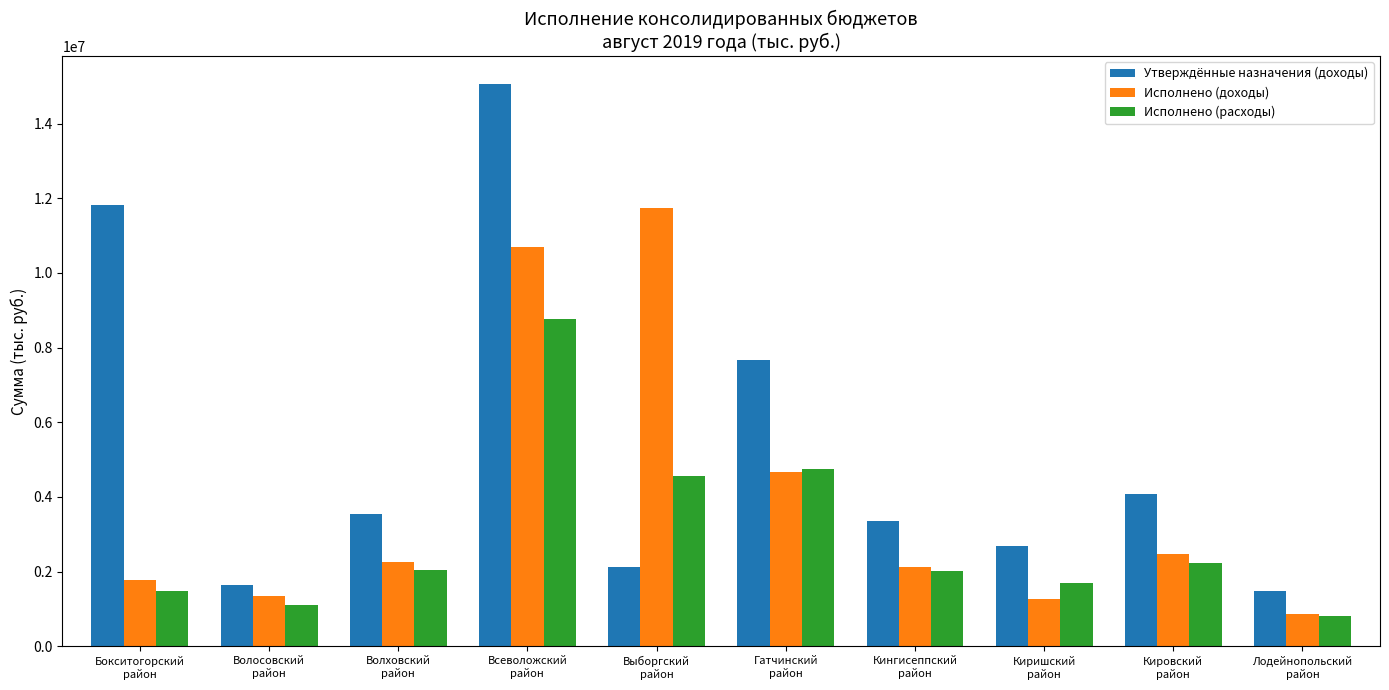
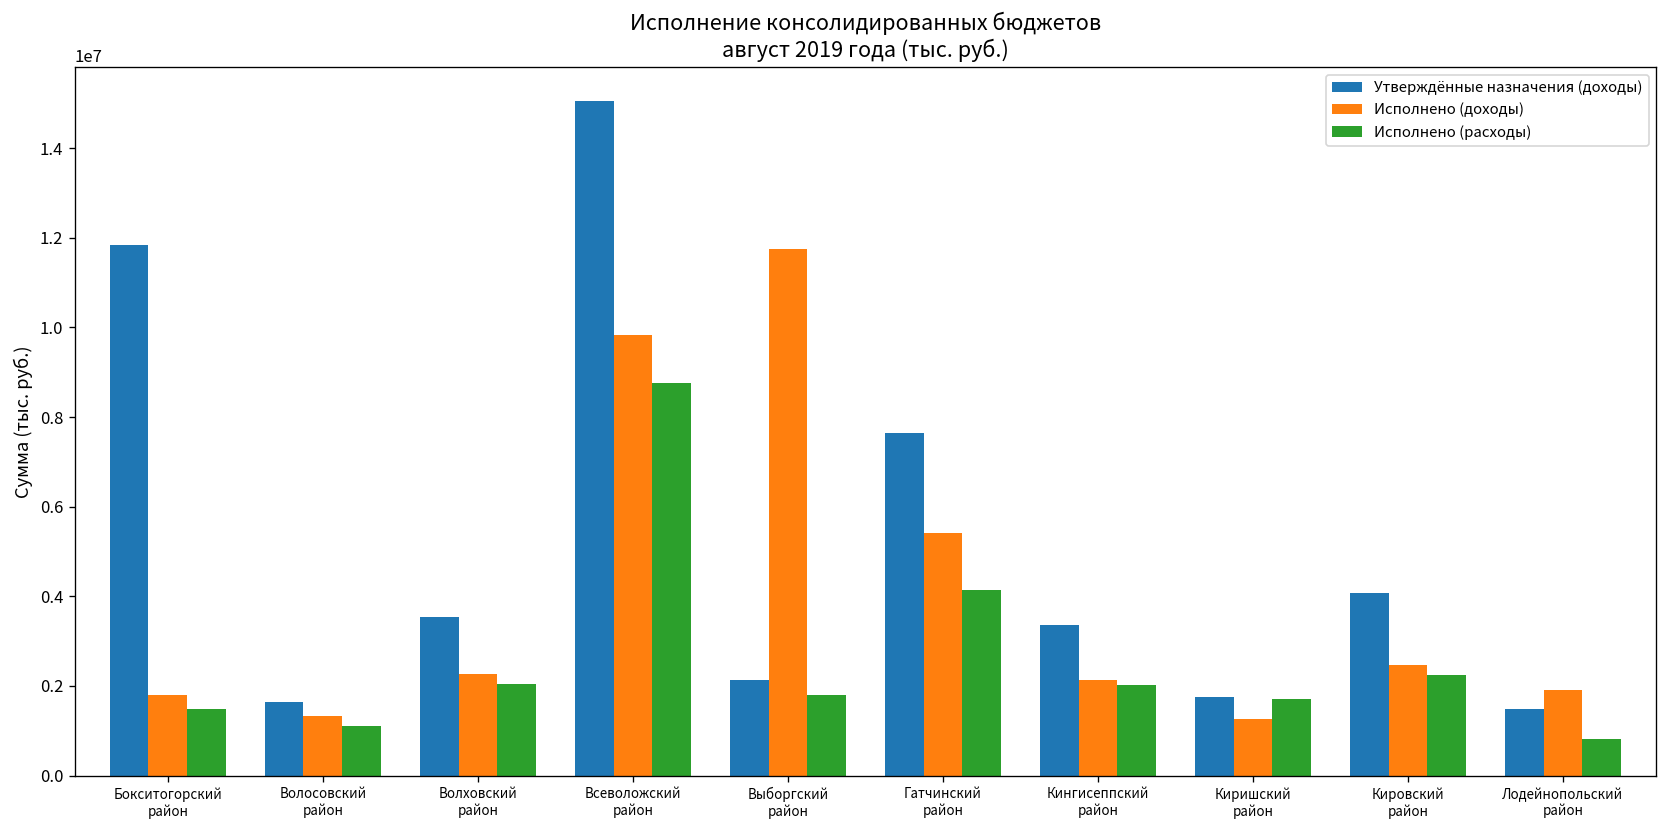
  {
    "Утверждённые назначения (доходы)": {
      "Бокситогорский район": 11800000,
      "Волосовский район": 1600000,
      "Волховский район": 3500000,
      "Всеволожский район": 15100000,
      "Выборгский район": 2100000,
      "Гатчинский район": 7700000,
      "Кингисеппский район": 3400000,
-     "Киришский район": 2700000,
+     "Киришский район": 1700000,
      "Кировский район": 4100000,
      "Лодейнопольский район": 1500000
    },
    "Исполнено (доходы)": {
      "Бокситогорский район": 1800000,
      "Волосовский район": 1300000,
      "Волховский район": 2300000,
-     "Всеволожский район": 10700000,
+     "Всеволожский район": 9800000,
      "Выборгский район": 11700000,
-     "Гатчинский район": 4700000,
+     "Гатчинский район": 5400000,
      "Кингисеппский район": 2100000,
      "Киришский район": 1300000,
      "Кировский район": 2500000,
-     "Лодейнопольский район": 900000
+     "Лодейнопольский район": 1900000
    },
    "Исполнено (расходы)": {
      "Бокситогорский район": 1500000,
      "Волосовский район": 1100000,
      "Волховский район": 2100000,
      "Всеволожский район": 8800000,
-     "Выборгский район": 4600000,
-     "Гатчинский район": 4700000,
+     "Выборгский район": 1800000,
+     "Гатчинский район": 4200000,
      "Кингисеппский район": 2000000,
      "Киришский район": 1700000,
      "Кировский район": 2200000,
      "Лодейнопольский район": 800000
    }
  }
